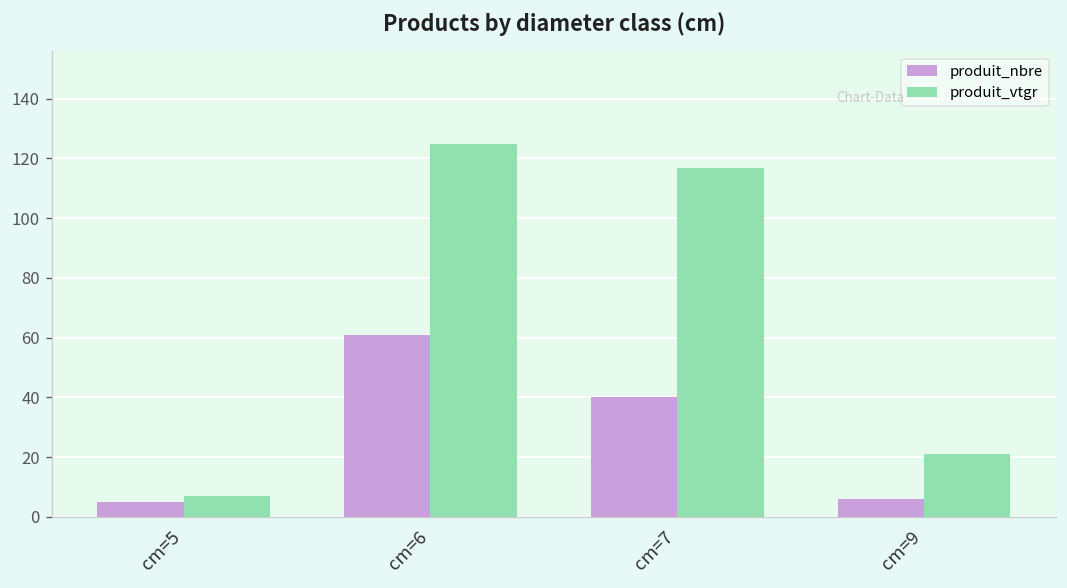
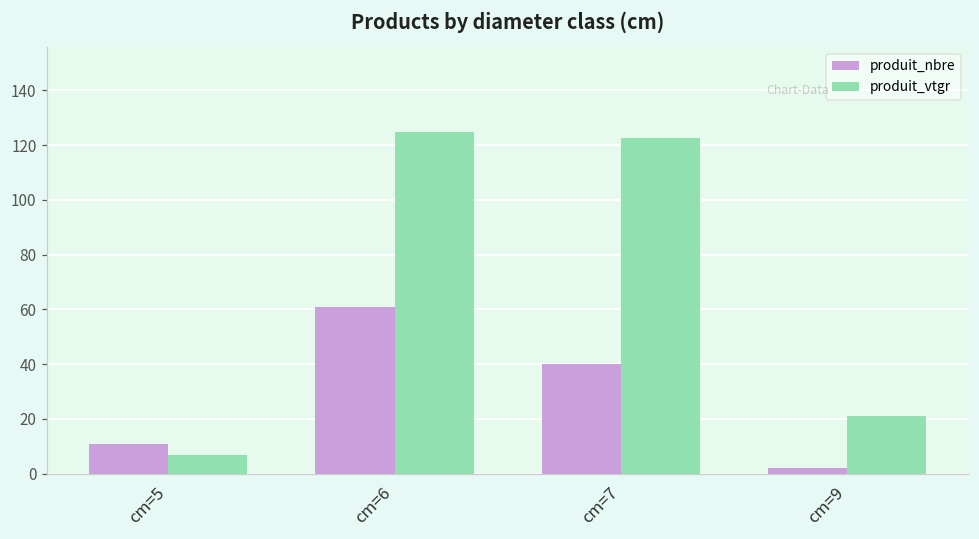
  {
    "produit_nbre": {
-     "cm=5": 5,
+     "cm=5": 11,
      "cm=6": 61,
      "cm=7": 40,
-     "cm=9": 6
+     "cm=9": 2
    },
    "produit_vtgr": {
      "cm=5": 7,
      "cm=6": 125,
-     "cm=7": 117,
+     "cm=7": 123,
      "cm=9": 21
    }
  }
